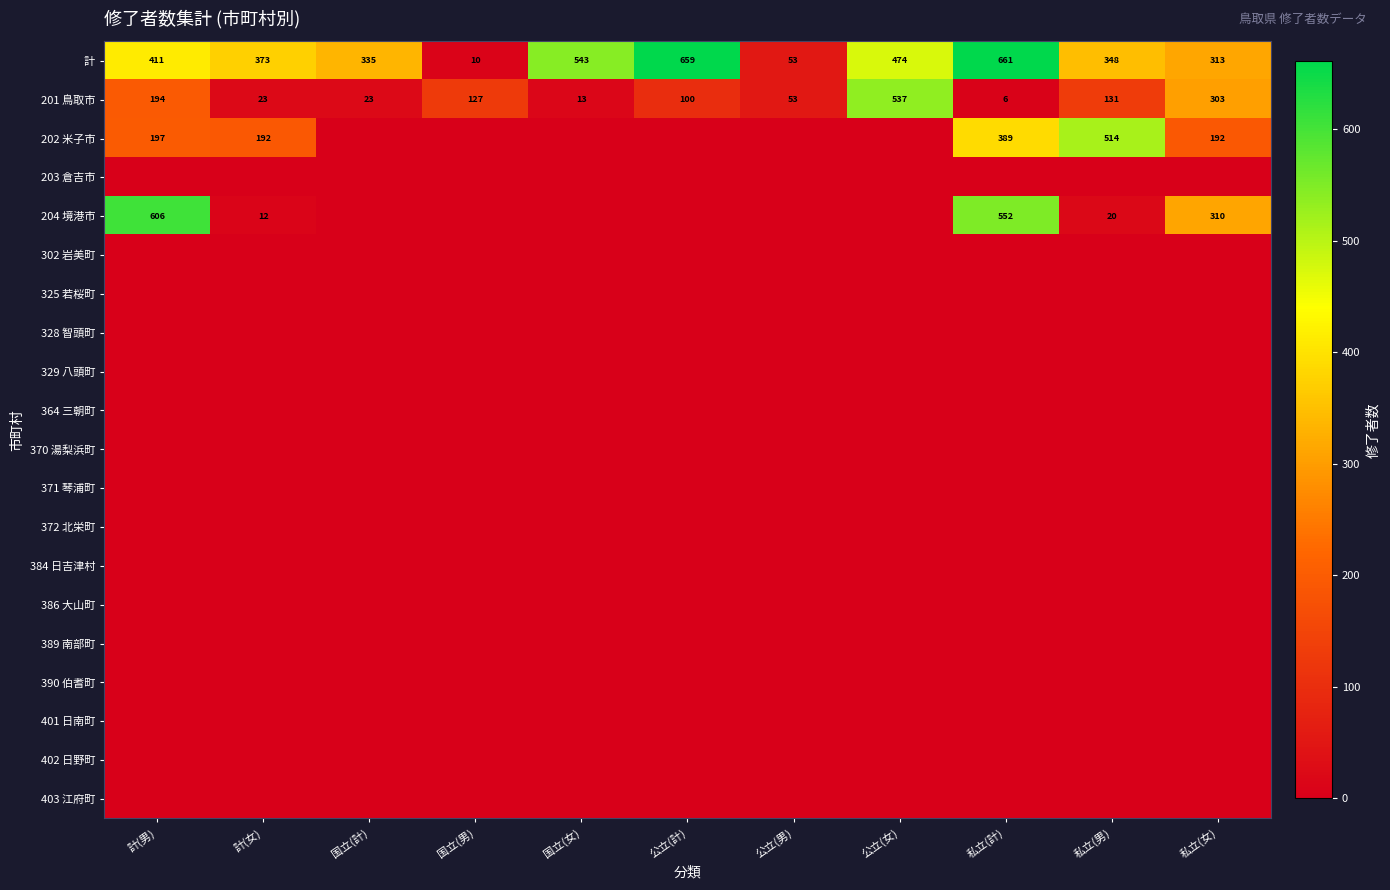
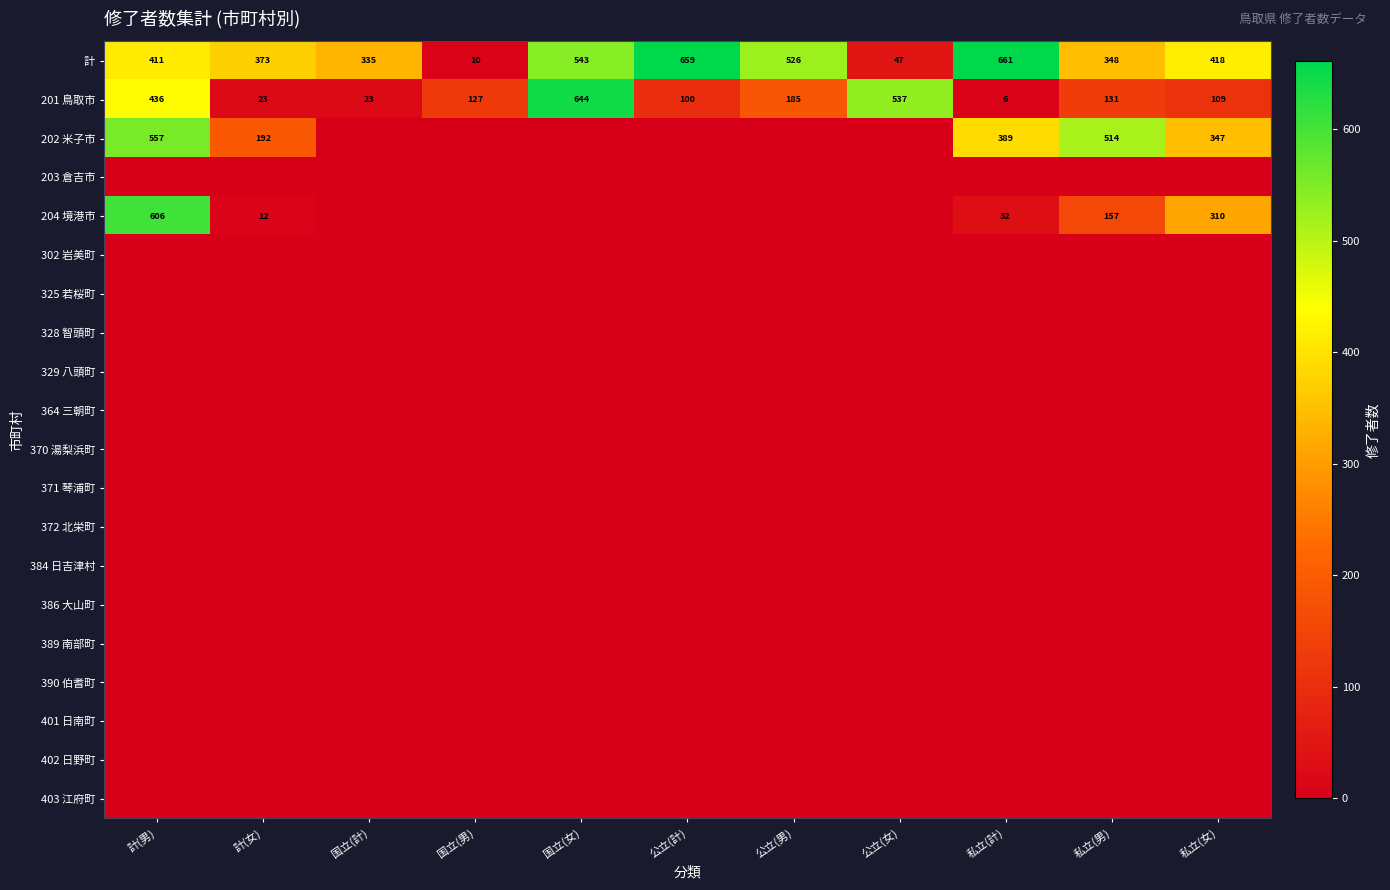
  {
    "計": {
      "計(男)": 411,
      "計(女)": 373,
      "国立(計)": 335,
      "国立(男)": 10,
      "国立(女)": 543,
      "公立(計)": 659,
-     "公立(男)": 53,
-     "公立(女)": 474,
+     "公立(男)": 526,
+     "公立(女)": 47,
      "私立(計)": 661,
      "私立(男)": 348,
-     "私立(女)": 313
+     "私立(女)": 418
    },
    "201 鳥取市": {
-     "計(男)": 194,
+     "計(男)": 436,
      "計(女)": 23,
      "国立(計)": 23,
      "国立(男)": 127,
-     "国立(女)": 13,
+     "国立(女)": 644,
      "公立(計)": 100,
-     "公立(男)": 53,
+     "公立(男)": 185,
      "公立(女)": 537,
      "私立(計)": 6,
      "私立(男)": 131,
-     "私立(女)": 303
+     "私立(女)": 109
    },
    "202 米子市": {
-     "計(男)": 197,
+     "計(男)": 557,
      "計(女)": 192,
      "私立(計)": 389,
      "私立(男)": 514,
-     "私立(女)": 192
+     "私立(女)": 347
    },
    "204 境港市": {
      "計(男)": 606,
      "計(女)": 12,
-     "私立(計)": 552,
-     "私立(男)": 20,
+     "私立(計)": 32,
+     "私立(男)": 157,
      "私立(女)": 310
    }
  }
